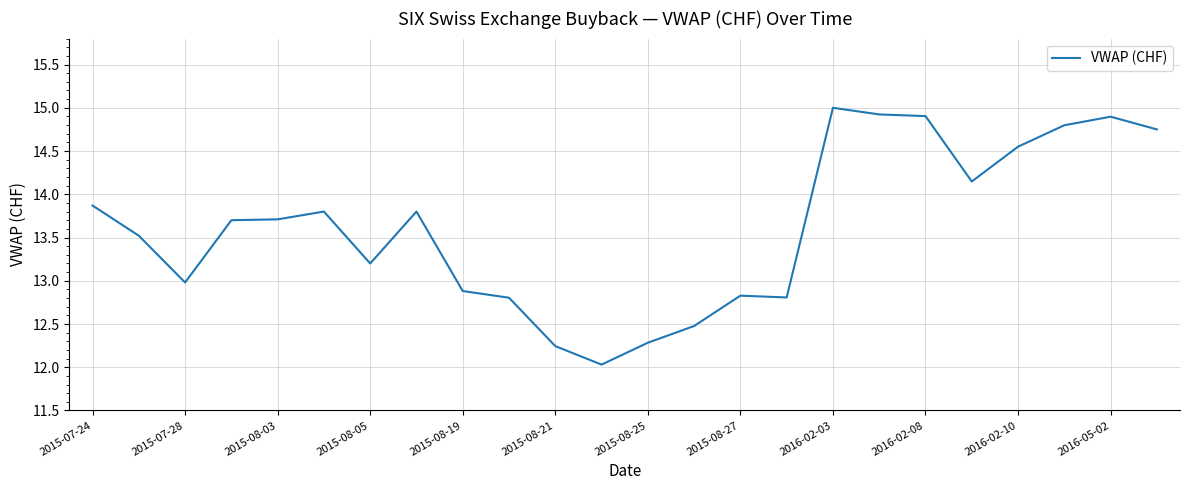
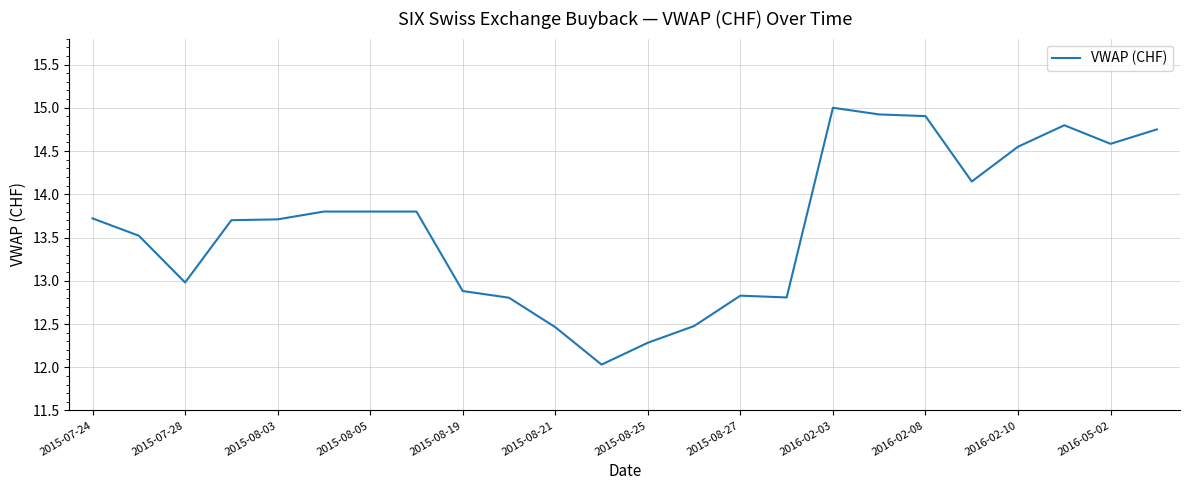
  {
-   "2015-07-24": 13.9,
+   "2015-07-24": 13.7,
    "2015-07-28": 13.0,
    "2015-08-03": 13.7,
-   "2015-08-05": 13.2,
+   "2015-08-05": 13.8,
    "2015-08-19": 12.9,
-   "2015-08-21": 12.2,
+   "2015-08-21": 12.5,
    "2015-08-25": 12.3,
    "2015-08-27": 12.8,
    "2016-02-03": 15.0,
    "2016-02-08": 14.9,
    "2016-02-10": 14.6,
-   "2016-05-02": 14.9
+   "2016-05-02": 14.6
  }
